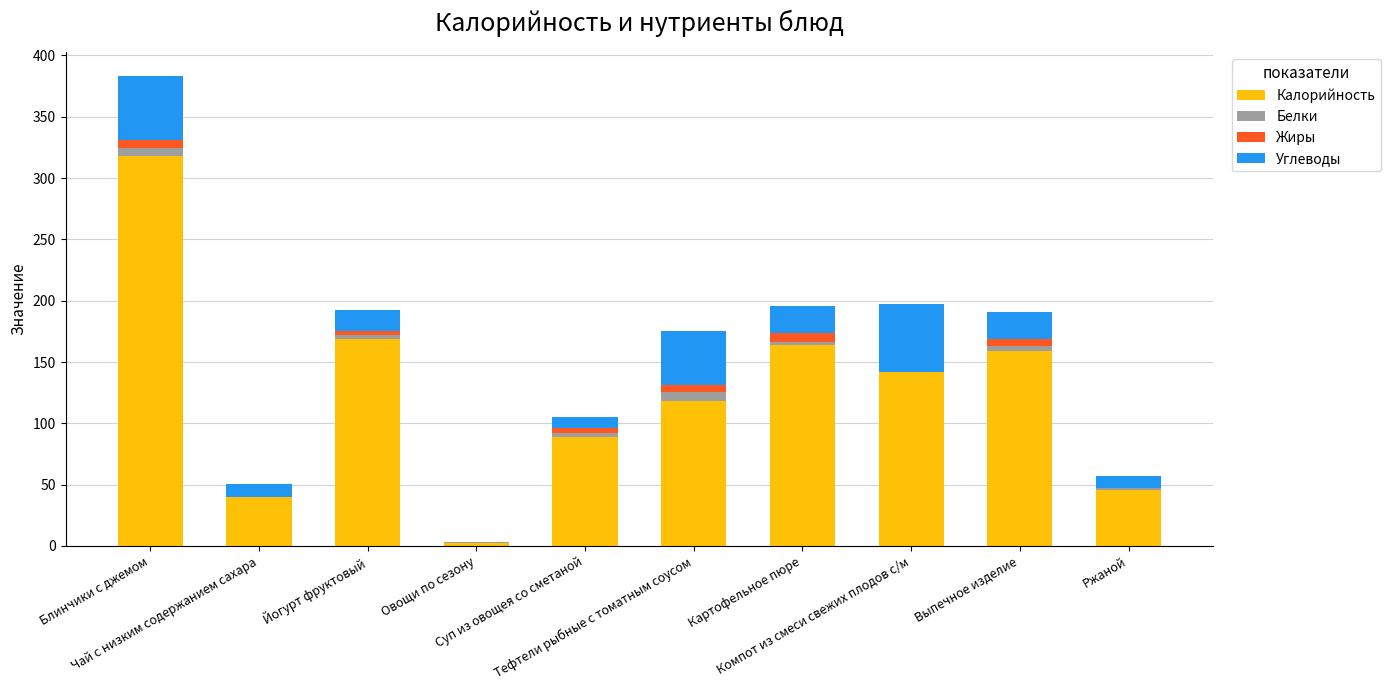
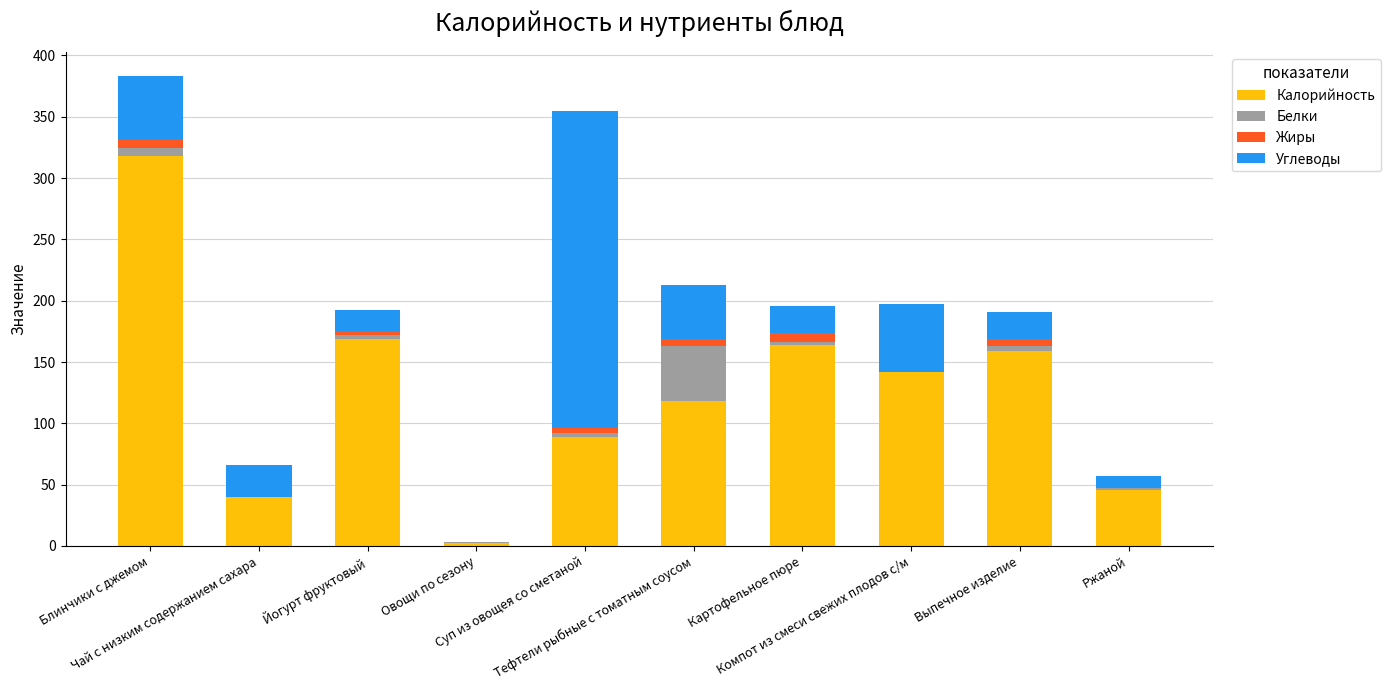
  {
    "Калорийность": {
      "Блинчики с джемом": 318,
      "Чай с низким содержанием сахара": 40,
      "Йогурт фруктовый": 169,
      "Овощи по сезону": 3,
      "Суп из овощея со сметаной": 89,
      "Тефтели рыбные с томатным соусом": 118,
      "Картофельное пюре": 164,
      "Компот из смеси свежих плодов с/м": 142,
      "Выпечное изделие": 159,
      "Ржаной": 46
    },
    "Белки": {
      "Блинчики с джемом": 6,
      "Йогурт фруктовый": 4,
      "Суп из овощея со сметаной": 3,
-     "Тефтели рыбные с томатным соусом": 7,
+     "Тефтели рыбные с томатным соусом": 45,
      "Картофельное пюре": 3,
      "Выпечное изделие": 4
    },
    "Жиры": {
      "Блинчики с джемом": 7,
      "Йогурт фруктовый": 3,
      "Овощи по сезону": 0,
      "Суп из овощея со сметаной": 5,
      "Тефтели рыбные с томатным соусом": 6,
      "Картофельное пюре": 7,
      "Компот из смеси свежих плодов с/м": 0,
      "Выпечное изделие": 6
    },
    "Углеводы": {
      "Блинчики с джемом": 53,
-     "Чай с низким содержанием сахара": 10,
+     "Чай с низким содержанием сахара": 26,
      "Йогурт фруктовый": 17,
-     "Суп из овощея со сметаной": 9,
+     "Суп из овощея со сметаной": 258,
      "Тефтели рыбные с томатным соусом": 44,
      "Картофельное пюре": 22,
      "Компот из смеси свежих плодов с/м": 55,
      "Выпечное изделие": 22,
      "Ржаной": 10
    }
  }
